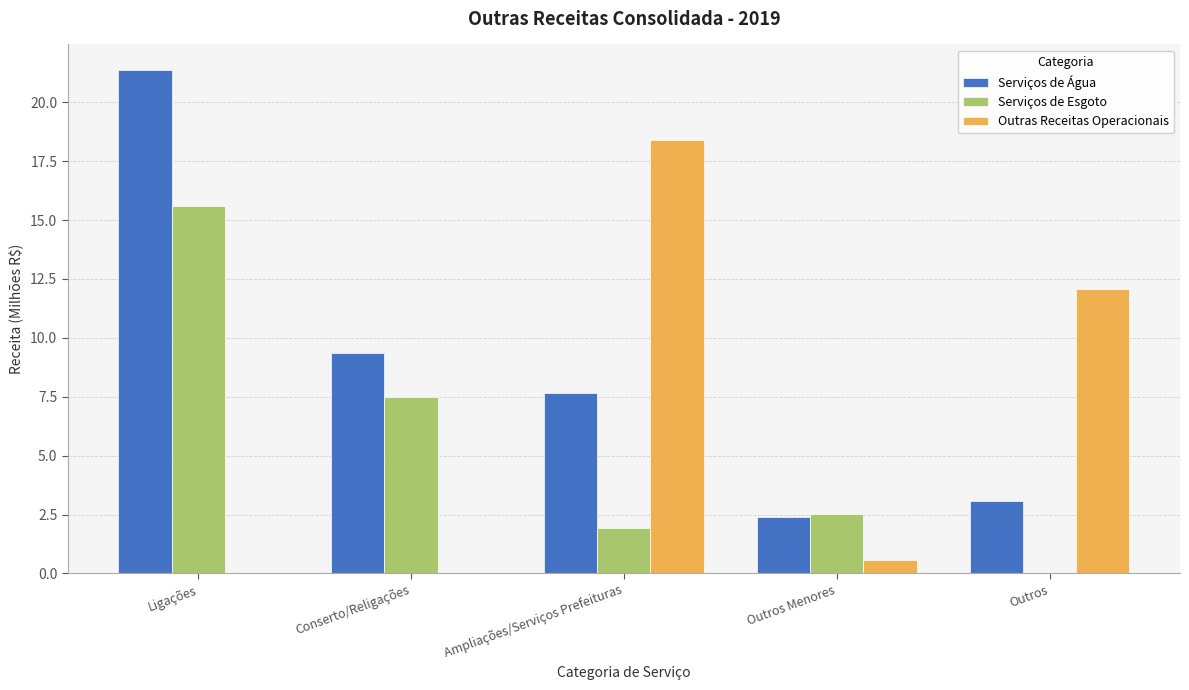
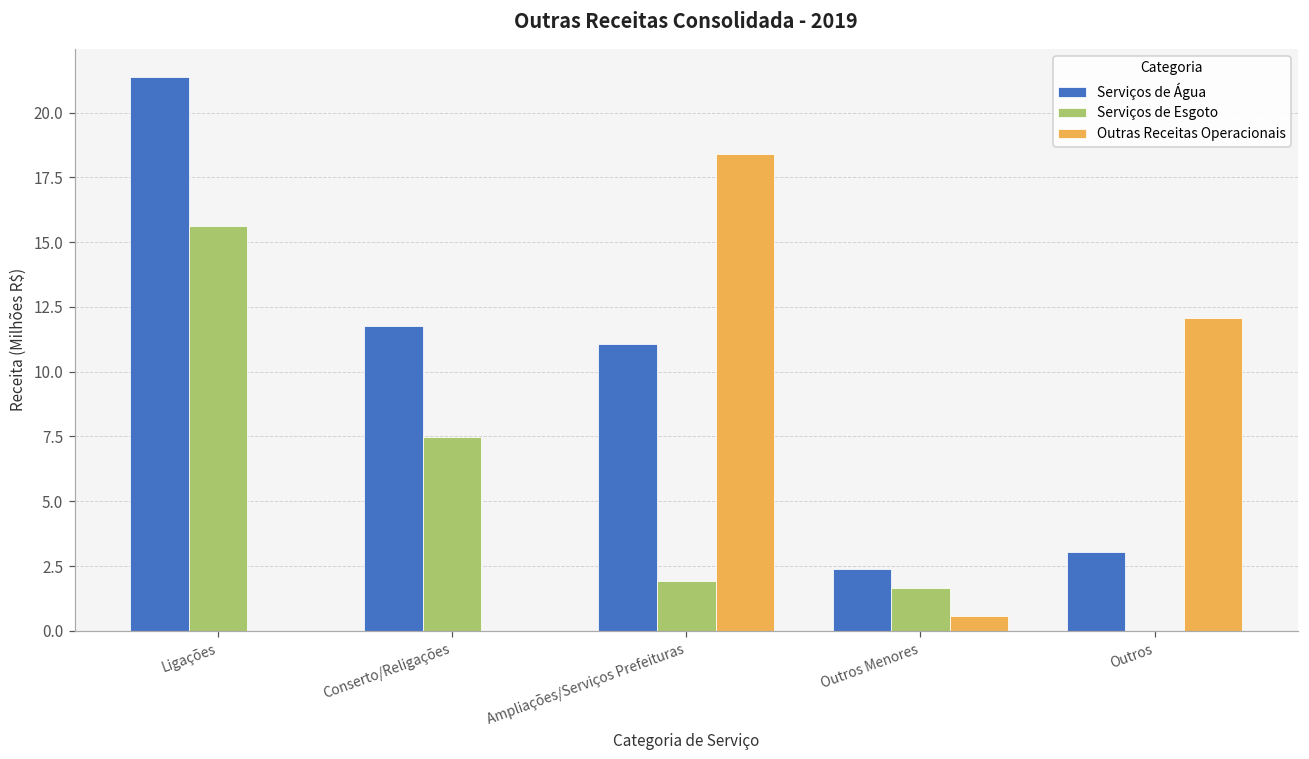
  {
    "Serviços de Água": {
      "Ligações": 21.4,
-     "Conserto/Religações": 9.4,
-     "Ampliações/Serviços Prefeituras": 7.6,
+     "Conserto/Religações": 11.8,
+     "Ampliações/Serviços Prefeituras": 11.1,
      "Outros Menores": 2.4,
      "Outros": 3.1
    },
    "Serviços de Esgoto": {
      "Ligações": 15.6,
      "Conserto/Religações": 7.5,
      "Ampliações/Serviços Prefeituras": 1.9,
-     "Outros Menores": 2.5,
+     "Outros Menores": 1.6,
      "Outros": 0.0
    },
    "Outras Receitas Operacionais": {
      "Ligações": 0.0,
      "Conserto/Religações": 0.0,
      "Ampliações/Serviços Prefeituras": 18.4,
      "Outros Menores": 0.6,
      "Outros": 12.1
    }
  }
